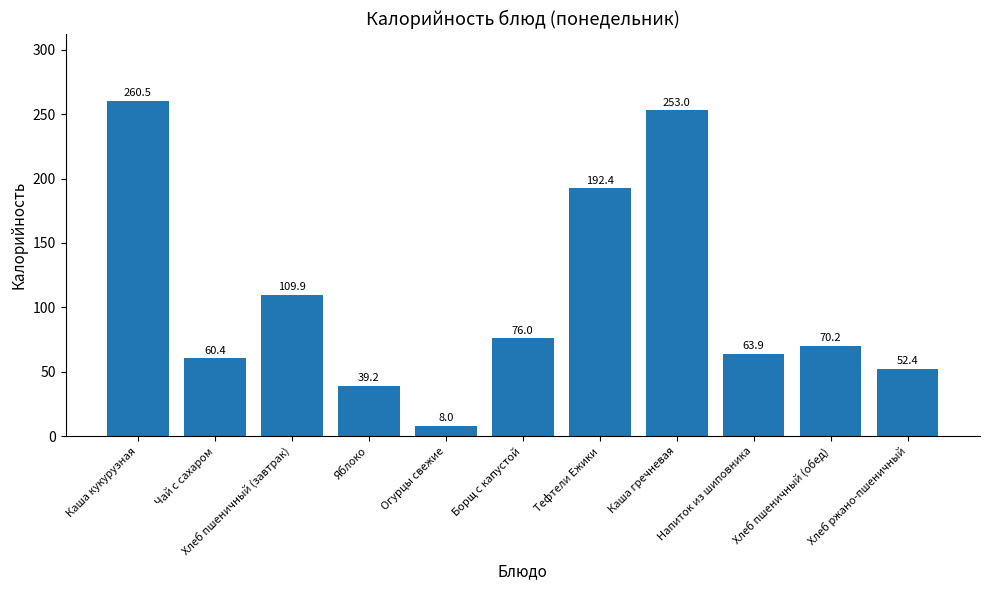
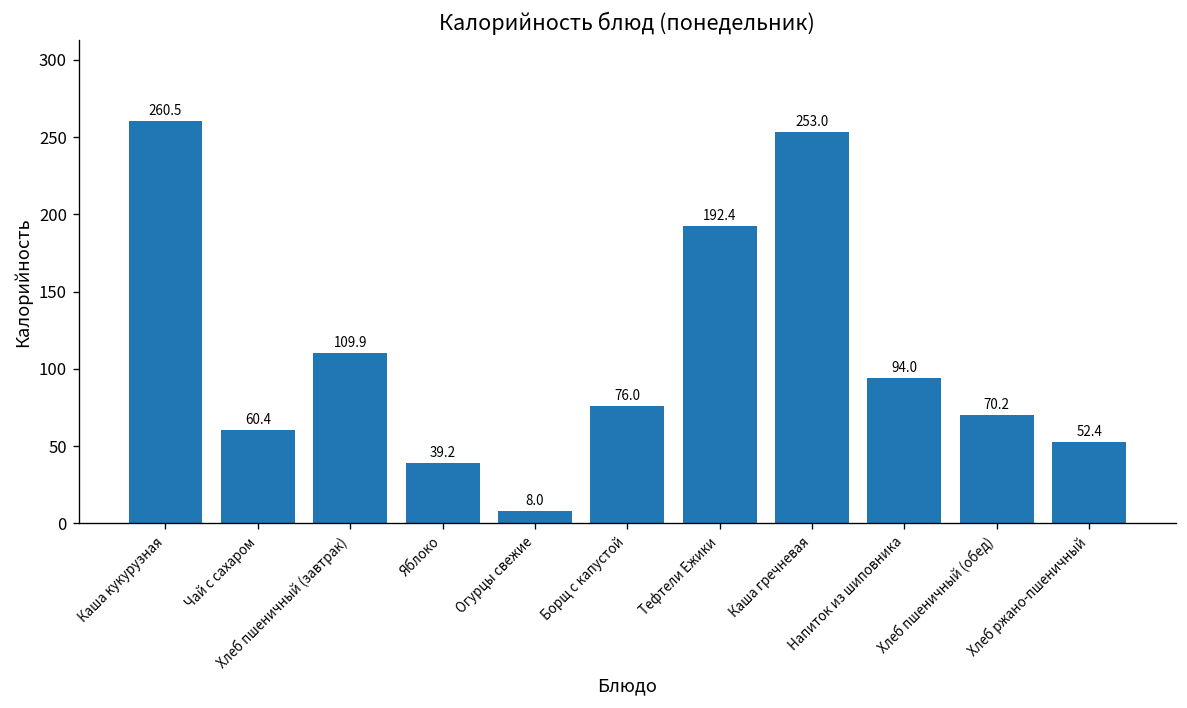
  {
    "Каша кукурузная": 260.5,
    "Чай с сахаром": 60.4,
    "Хлеб пшеничный (завтрак)": 109.9,
    "Яблоко": 39.2,
    "Огурцы свежие": 8.0,
    "Борщ с капустой": 76.0,
    "Тефтели Ежики": 192.4,
    "Каша гречневая": 253.0,
-   "Напиток из шиповника": 63.9,
+   "Напиток из шиповника": 94.0,
    "Хлеб пшеничный (обед)": 70.2,
    "Хлеб ржано-пшеничный": 52.4
  }
